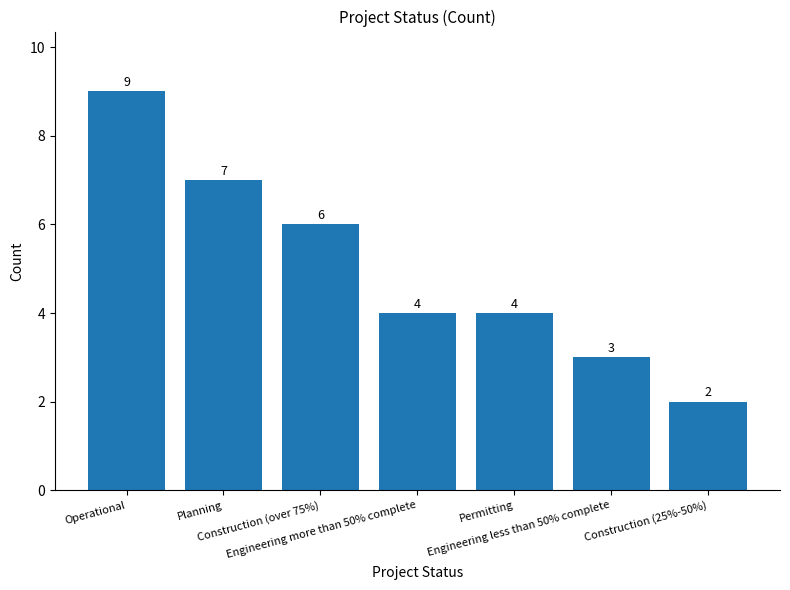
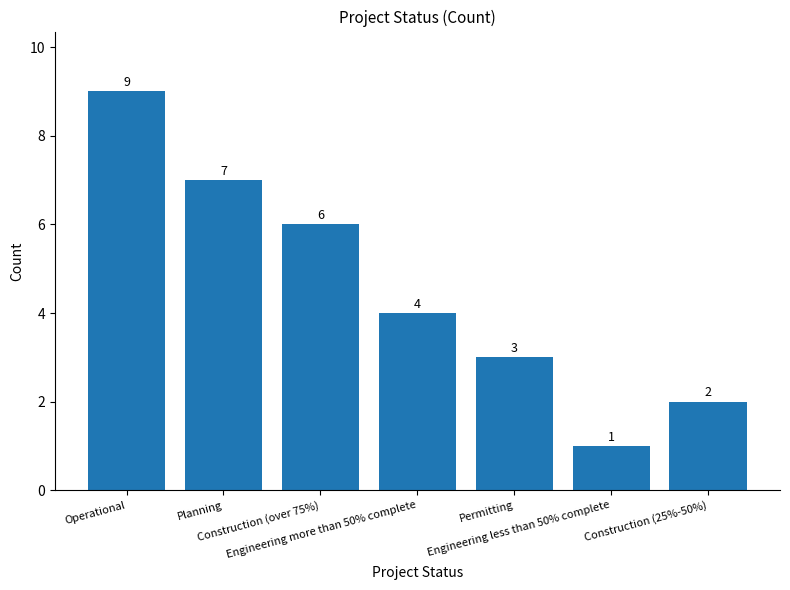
  {
    "Operational": 9,
    "Planning": 7,
    "Construction (over 75%)": 6,
    "Engineering more than 50% complete": 4,
-   "Permitting": 4,
-   "Engineering less than 50% complete": 3,
+   "Permitting": 3,
+   "Engineering less than 50% complete": 1,
    "Construction (25%-50%)": 2
  }
